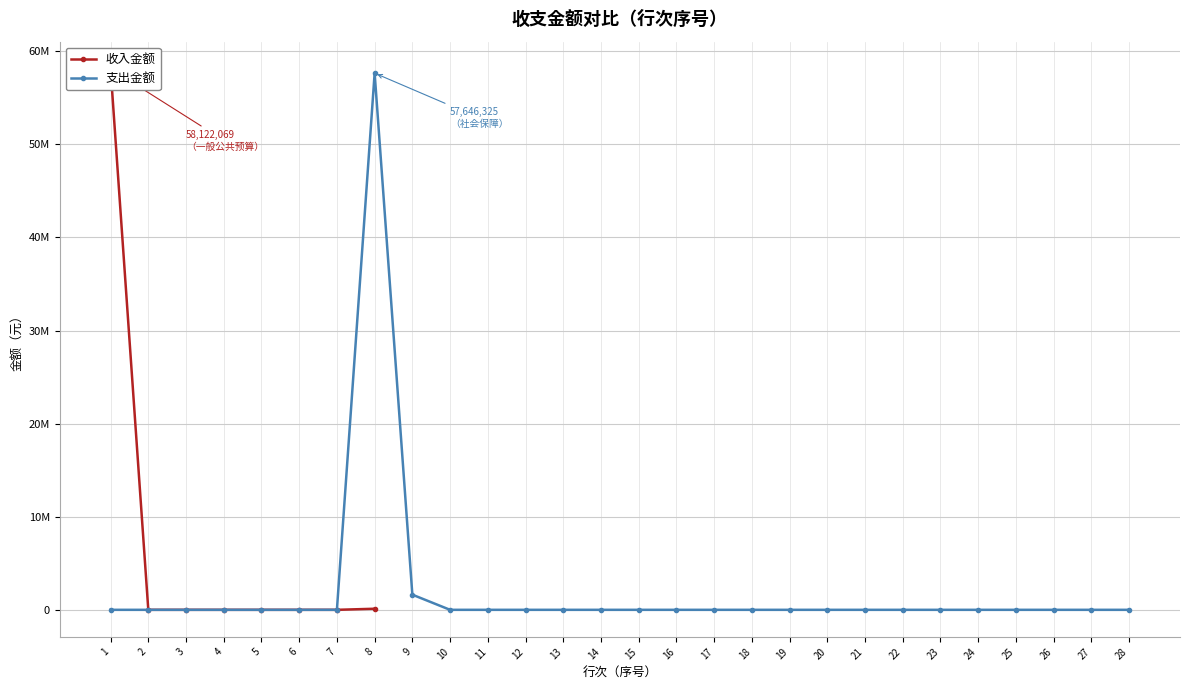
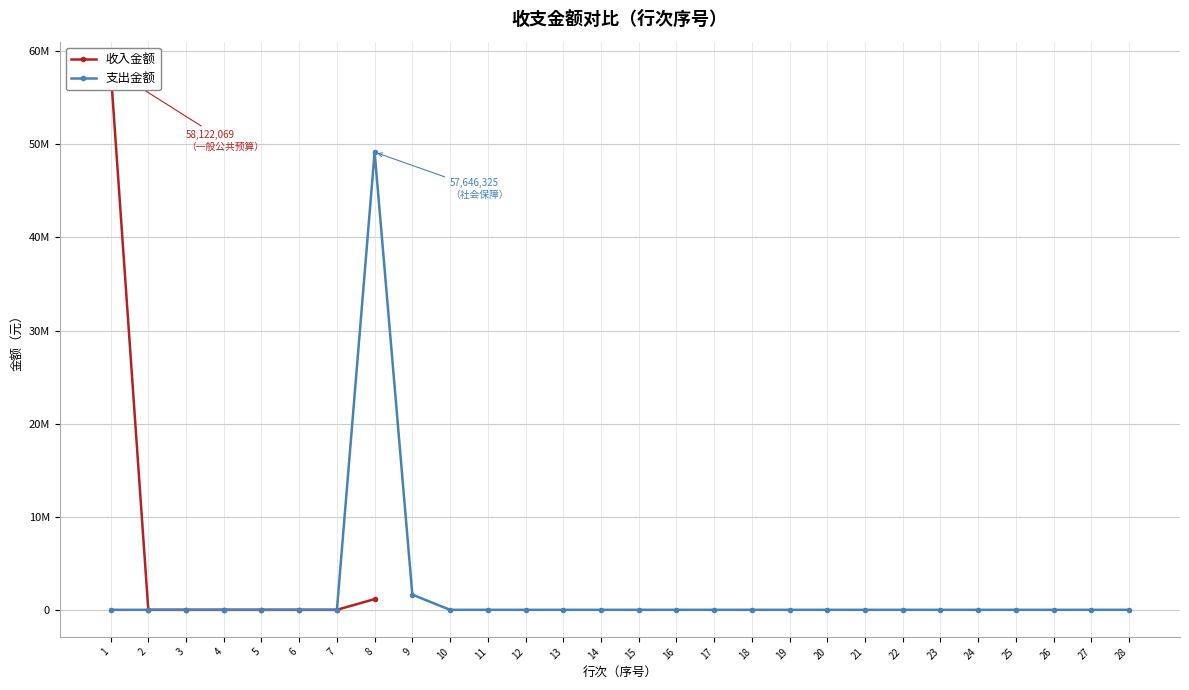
  {
    "收入金额": {
-     "8": 0
+     "8": 1000000
    },
    "支出金额": {
      "1": 0,
-     "8": 58000000,
+     "8": 49000000,
      "9": 2000000,
      "10": 0,
      "11": 0,
      "12": 0,
      "13": 0,
      "14": 0,
      "15": 0,
      "16": 0,
      "17": 0,
      "18": 0,
      "19": 0,
      "20": 0,
      "21": 0,
      "22": 0,
      "23": 0,
      "24": 0,
      "25": 0,
      "26": 0,
      "27": 0,
      "28": 0
    }
  }
